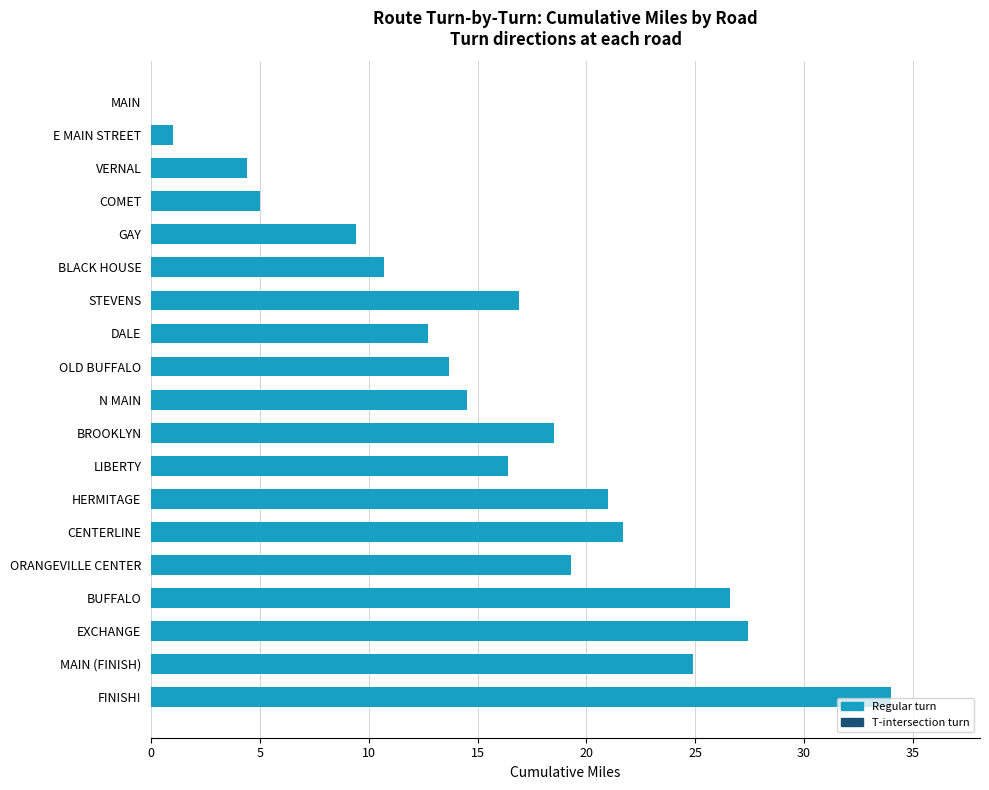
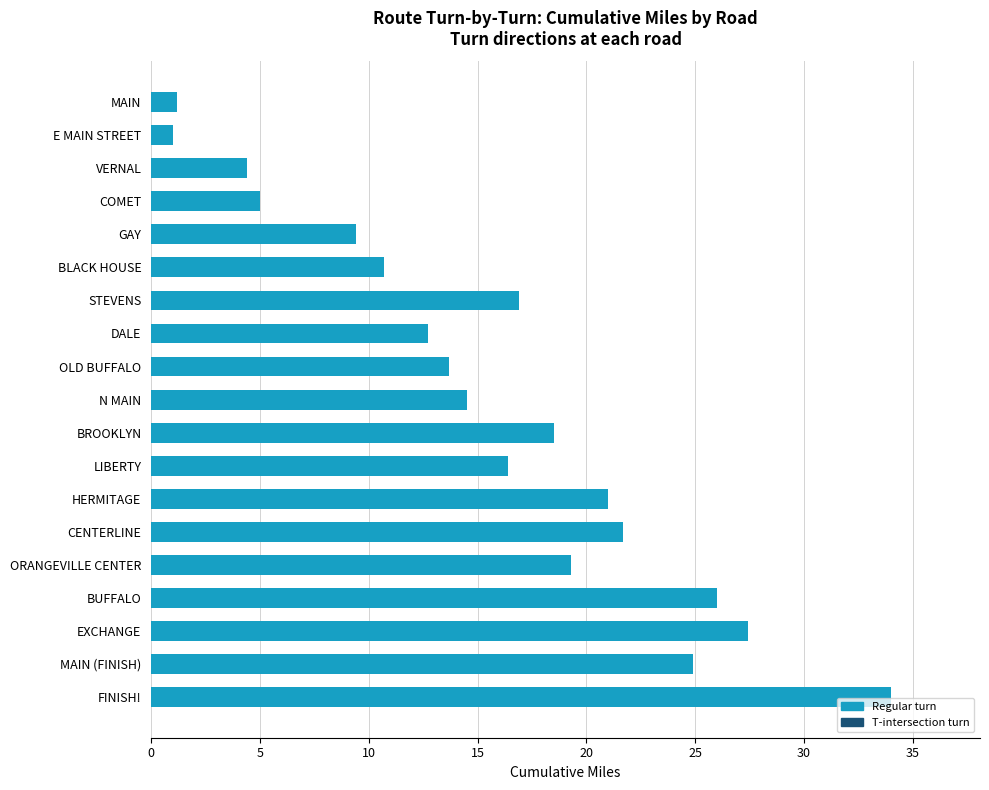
  {
-   "MAIN": 0.0,
+   "MAIN": 1.2,
    "E MAIN STREET": 1.0,
    "VERNAL": 4.4,
    "COMET": 5.0,
    "GAY": 9.4,
    "BLACK HOUSE": 10.7,
    "STEVENS": 16.9,
    "DALE": 12.7,
    "OLD BUFFALO": 13.7,
    "N MAIN": 14.5,
    "BROOKLYN": 18.5,
    "LIBERTY": 16.4,
    "HERMITAGE": 21.0,
    "CENTERLINE": 21.7,
    "ORANGEVILLE CENTER": 19.3,
-   "BUFFALO": 26.6,
+   "BUFFALO": 26.0,
    "EXCHANGE": 27.4,
    "MAIN (FINISH)": 24.9,
    "FINISH!": 34.0
  }
